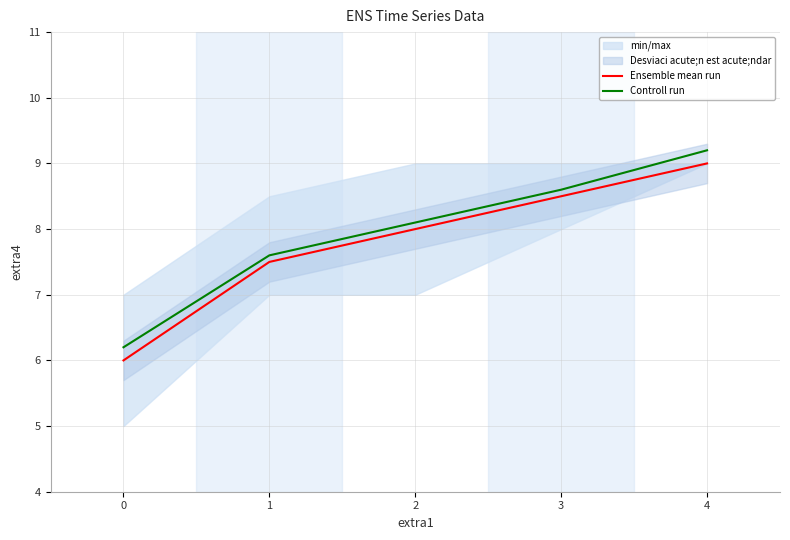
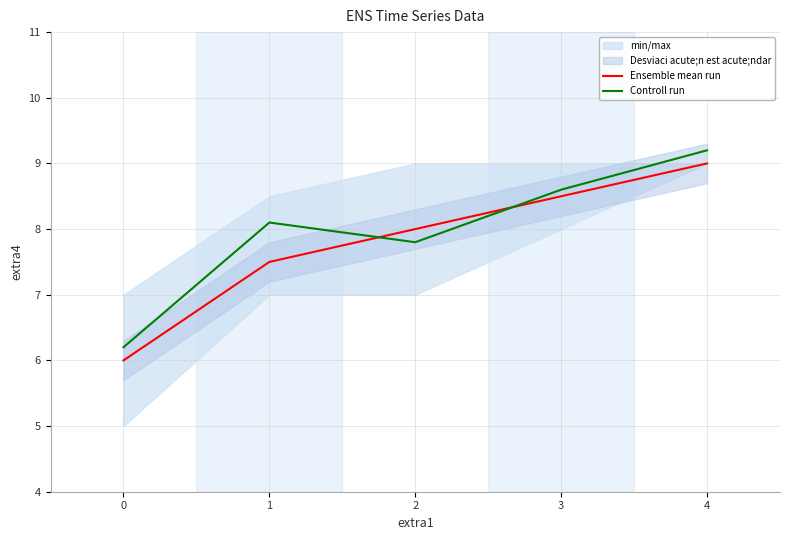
  {
    "Ensemble mean run": {
      "0": 6.0,
      "1": 7.5,
      "2": 8.0,
      "3": 8.5
    },
    "Controll run": {
      "0": 6.2,
-     "1": 7.6,
-     "2": 8.1,
+     "1": 8.1,
+     "2": 7.8,
      "3": 8.6,
      "4": 9.2
    }
  }
